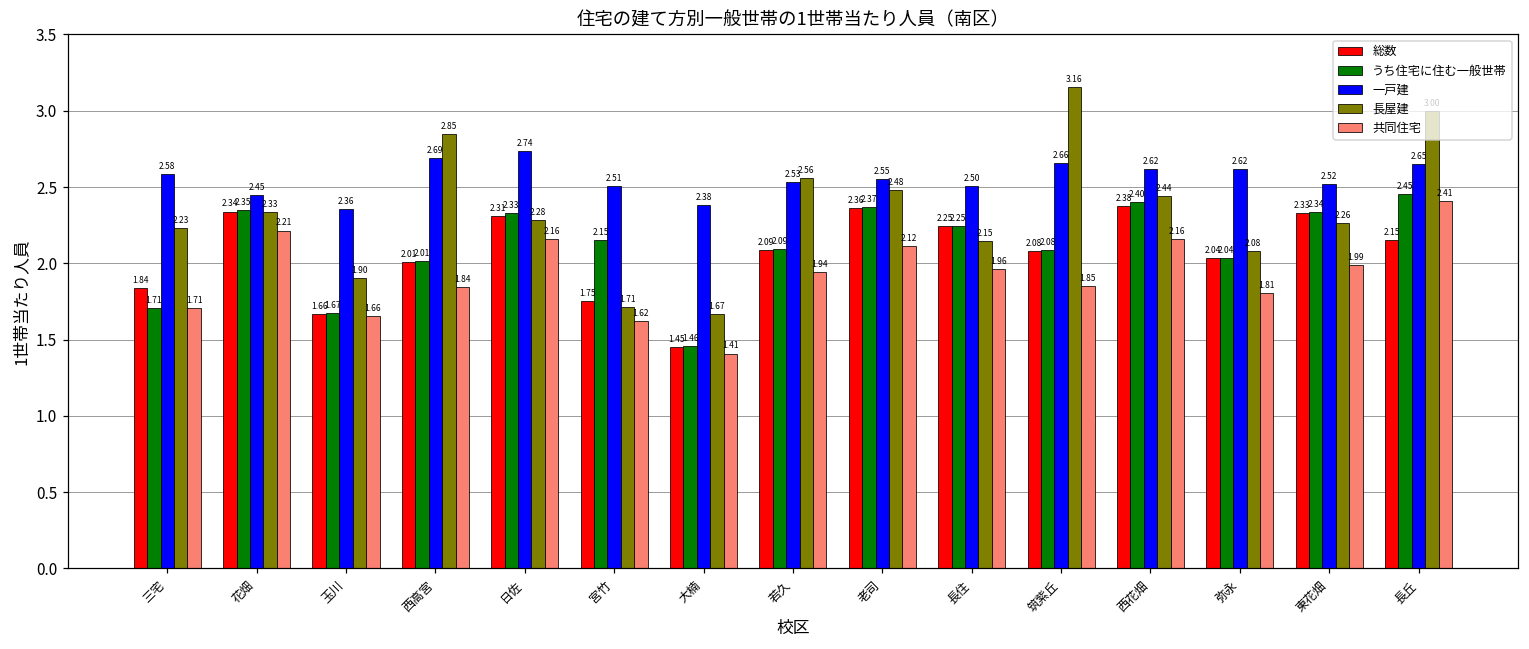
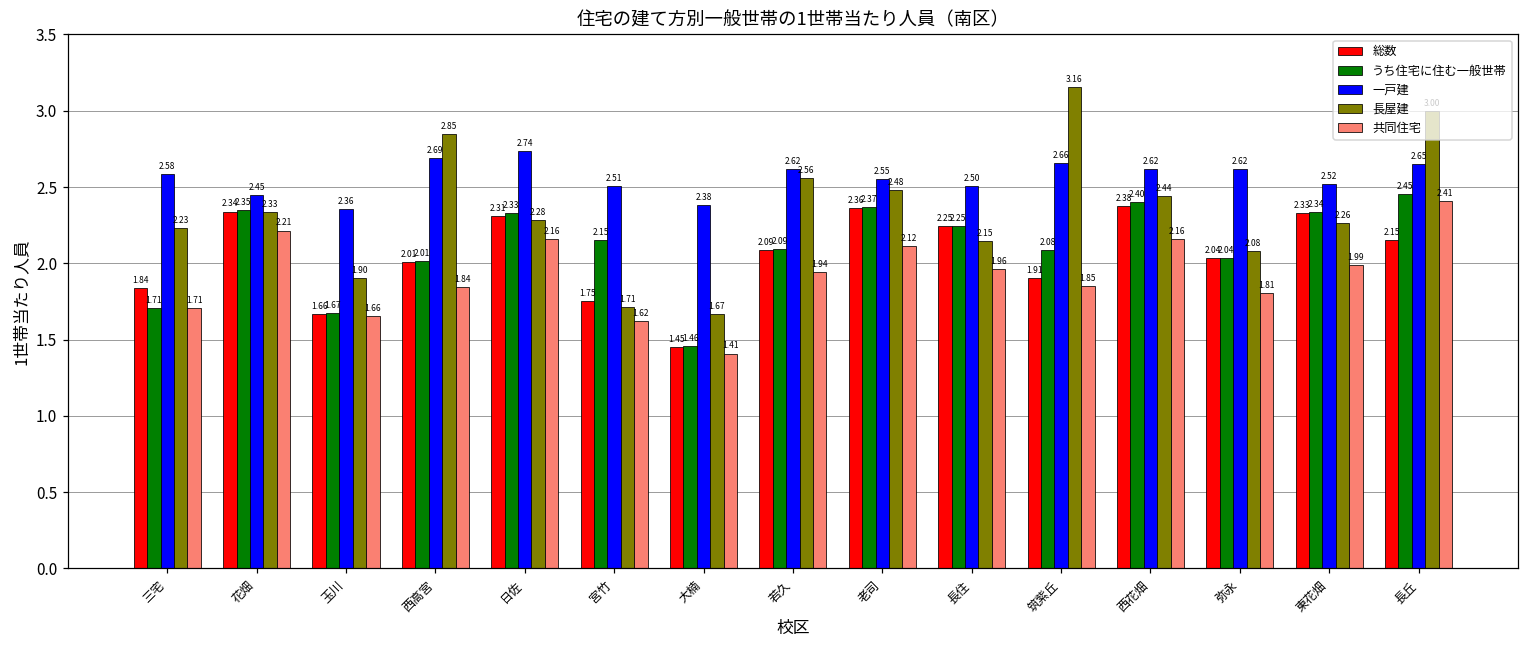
  {
    "総数": {
      "三宅": 1.84,
      "玉川": 1.66,
      "日佐": 2.31,
      "宮竹": 1.75,
      "老司": 2.36,
-     "筑紫丘": 2.08,
+     "筑紫丘": 1.91,
      "西花畑": 2.38,
      "長丘": 2.15
    },
    "うち住宅に住む一般世帯": {
      "三宅": 1.71,
      "玉川": 1.67,
      "日佐": 2.33,
      "宮竹": 2.15,
      "老司": 2.37,
      "西花畑": 2.40,
      "長丘": 2.45
    },
    "一戸建": {
      "三宅": 2.58,
      "花畑": 2.45,
      "玉川": 2.36,
      "西高宮": 2.69,
      "日佐": 2.74,
      "宮竹": 2.51,
      "大楠": 2.38,
-     "若久": 2.53,
+     "若久": 2.62,
      "老司": 2.55,
      "長住": 2.50,
      "筑紫丘": 2.66,
      "西花畑": 2.62,
      "弥永": 2.62,
      "東花畑": 2.52,
      "長丘": 2.65
    },
    "長屋建": {
      "三宅": 2.23,
      "花畑": 2.33,
      "玉川": 1.90,
      "西高宮": 2.85,
      "日佐": 2.28,
      "宮竹": 1.71,
      "大楠": 1.67,
      "若久": 2.56,
      "老司": 2.48,
      "長住": 2.15,
      "筑紫丘": 3.16,
      "西花畑": 2.44,
      "弥永": 2.08,
      "東花畑": 2.26
    },
    "共同住宅": {
      "三宅": 1.71,
      "花畑": 2.21,
      "玉川": 1.66,
      "西高宮": 1.84,
      "日佐": 2.16,
      "宮竹": 1.62,
      "大楠": 1.41,
      "若久": 1.94,
      "老司": 2.12,
      "長住": 1.96,
      "筑紫丘": 1.85,
      "西花畑": 2.16,
      "弥永": 1.81,
      "東花畑": 1.99,
      "長丘": 2.41
    }
  }
